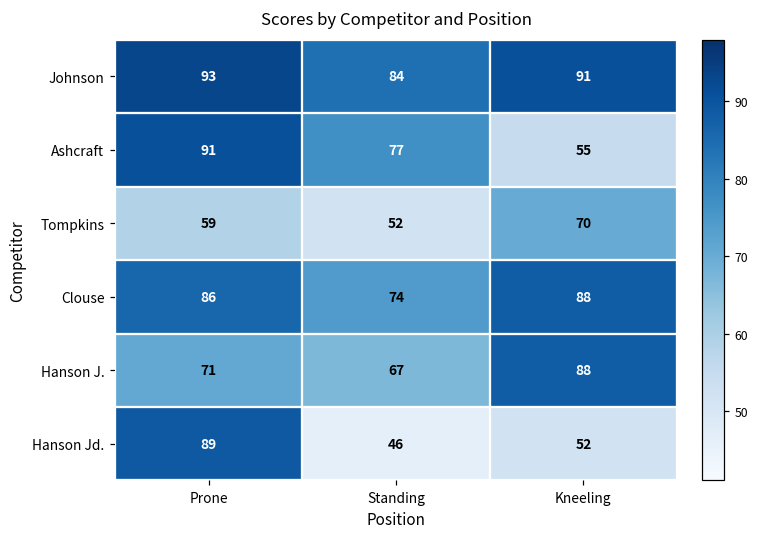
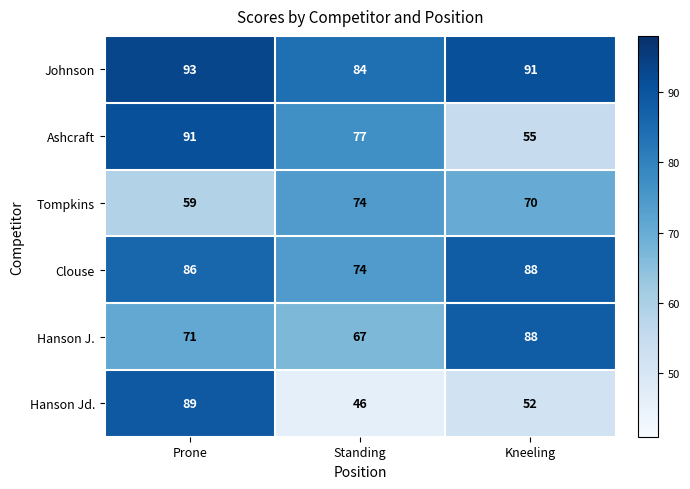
  {
    "Johnson": {
      "Prone": 93,
      "Standing": 84,
      "Kneeling": 91
    },
    "Ashcraft": {
      "Prone": 91,
      "Standing": 77,
      "Kneeling": 55
    },
    "Tompkins": {
      "Prone": 59,
-     "Standing": 52,
+     "Standing": 74,
      "Kneeling": 70
    },
    "Clouse": {
      "Prone": 86,
      "Standing": 74,
      "Kneeling": 88
    },
    "Hanson J.": {
      "Prone": 71,
      "Standing": 67,
      "Kneeling": 88
    },
    "Hanson Jd.": {
      "Prone": 89,
      "Standing": 46,
      "Kneeling": 52
    }
  }
